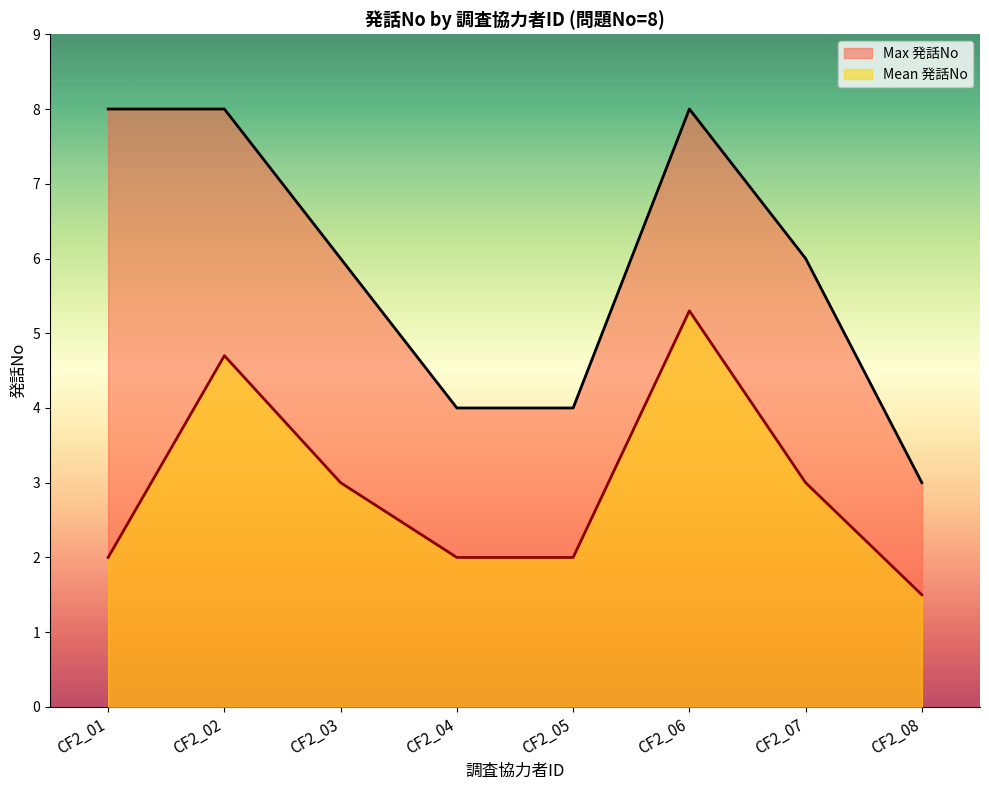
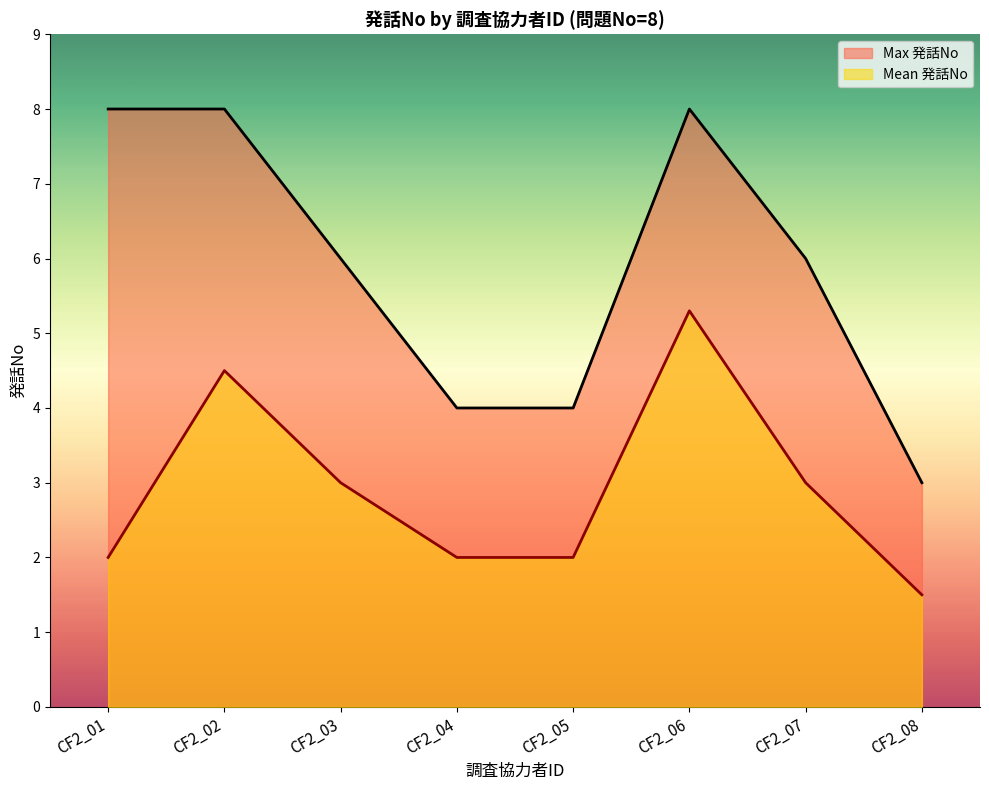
  {
    "Max 発話No": {
      "CF2_01": 8.0,
      "CF2_02": 8.0,
      "CF2_03": 6.0,
      "CF2_04": 4.0,
      "CF2_05": 4.0,
      "CF2_06": 8.0,
      "CF2_07": 6.0,
      "CF2_08": 3.0
    },
    "Mean 発話No": {
      "CF2_01": 2.0,
-     "CF2_02": 4.7,
+     "CF2_02": 4.5,
      "CF2_03": 3.0,
      "CF2_04": 2.0,
      "CF2_05": 2.0,
      "CF2_06": 5.3,
      "CF2_07": 3.0,
      "CF2_08": 1.5
    }
  }
